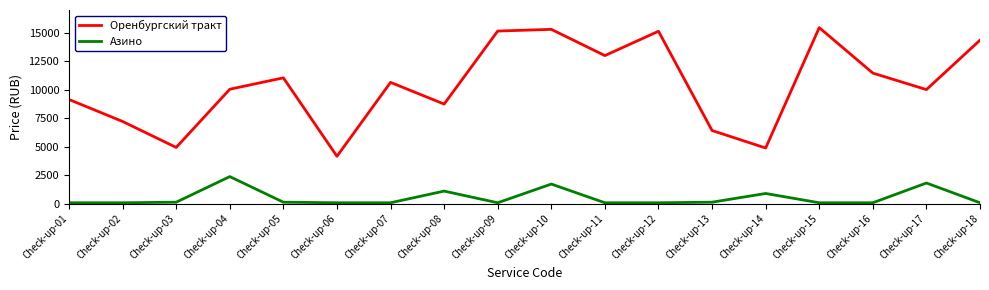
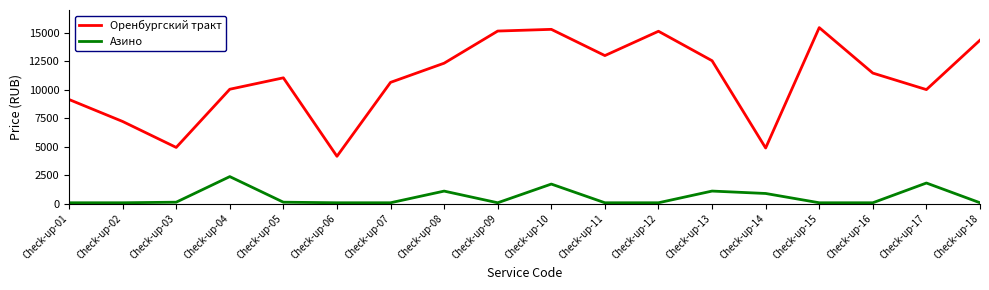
  {
    "Оренбургский тракт": {
      "Check-up-01": 9200,
      "Check-up-02": 7200,
      "Check-up-03": 5000,
      "Check-up-04": 10100,
      "Check-up-05": 11100,
      "Check-up-06": 4200,
      "Check-up-07": 10700,
-     "Check-up-08": 8800,
+     "Check-up-08": 12300,
      "Check-up-09": 15200,
      "Check-up-10": 15300,
      "Check-up-11": 13000,
      "Check-up-12": 15100,
-     "Check-up-13": 6400,
+     "Check-up-13": 12600,
      "Check-up-14": 4900,
      "Check-up-15": 15500,
      "Check-up-16": 11500,
      "Check-up-17": 10000,
      "Check-up-18": 14400
    },
    "Азино": {
      "Check-up-01": 100,
      "Check-up-02": 100,
      "Check-up-03": 200,
      "Check-up-04": 2400,
      "Check-up-05": 200,
      "Check-up-06": 100,
      "Check-up-07": 100,
      "Check-up-08": 1100,
      "Check-up-09": 100,
      "Check-up-10": 1700,
      "Check-up-11": 100,
      "Check-up-12": 100,
-     "Check-up-13": 200,
+     "Check-up-13": 1100,
      "Check-up-14": 900,
      "Check-up-15": 100,
      "Check-up-16": 100,
      "Check-up-17": 1800,
      "Check-up-18": 100
    }
  }
